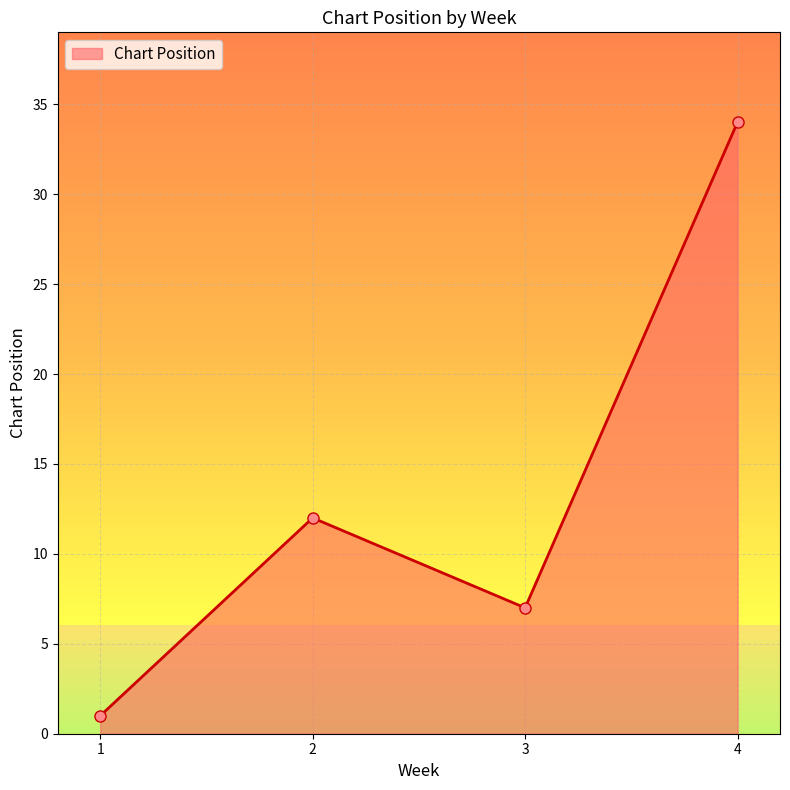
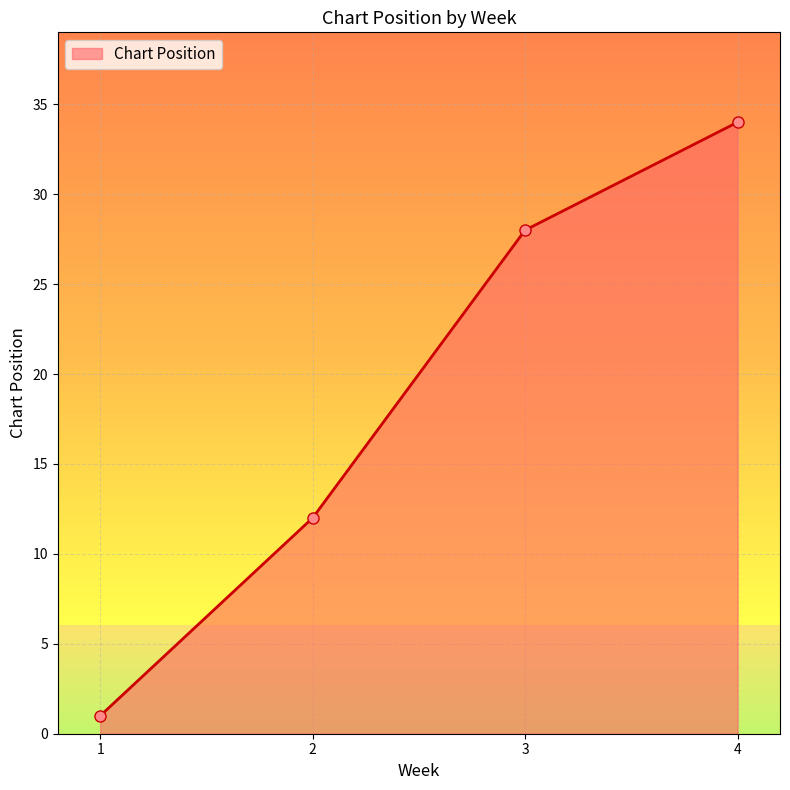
  {
    "1": 1,
    "2": 12,
-   "3": 7,
+   "3": 28,
    "4": 34
  }
